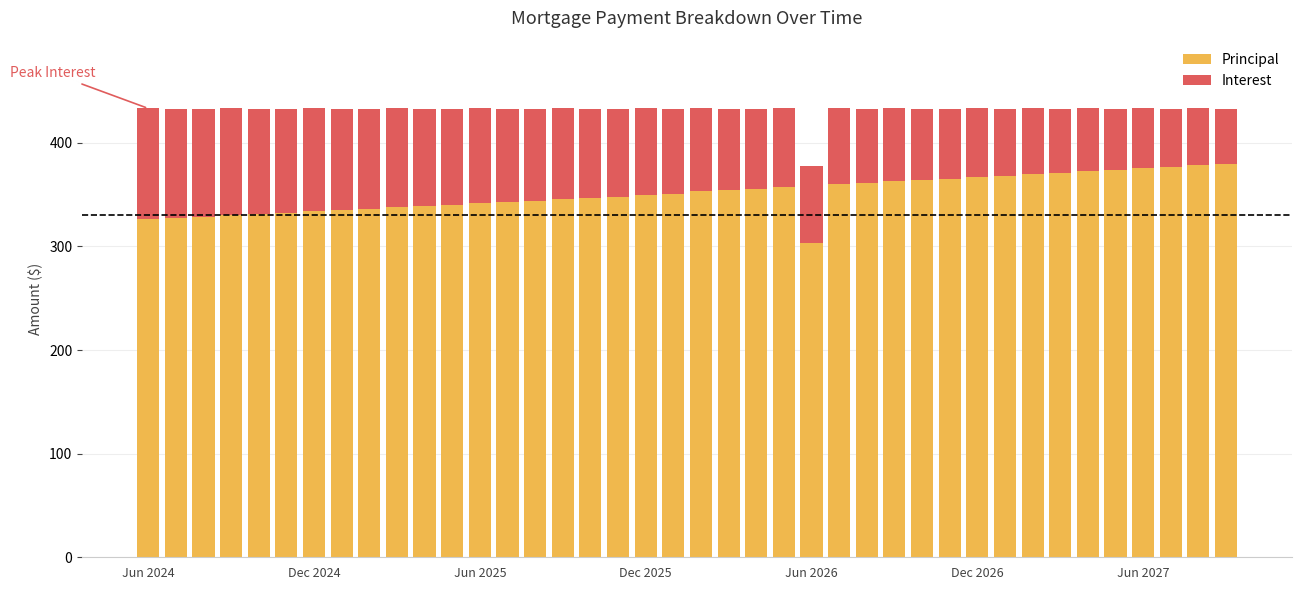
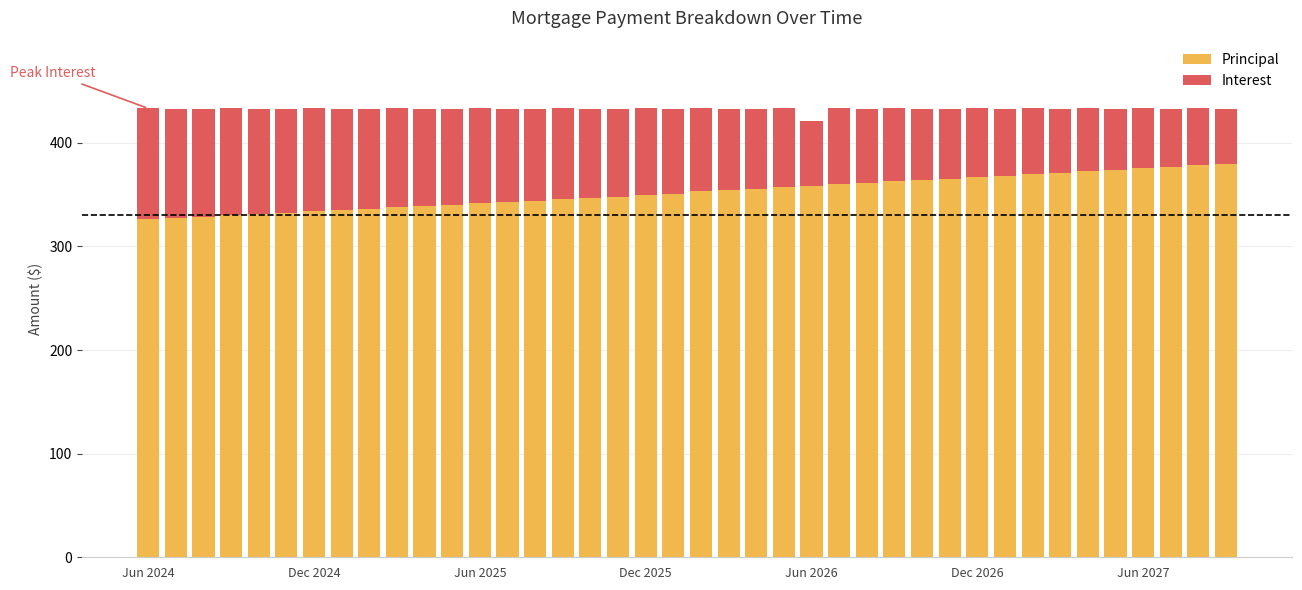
  {
    "Principal": {
      "Jun 2024": 326,
      "Dec 2024": 334,
      "Jun 2025": 342,
      "Dec 2025": 350,
-     "Jun 2026": 303,
+     "Jun 2026": 358,
      "Dec 2026": 367,
      "Jun 2027": 376
    },
    "Interest": {
      "Jun 2024": 107,
      "Dec 2024": 99,
      "Jun 2025": 91,
      "Dec 2025": 83,
-     "Jun 2026": 75,
+     "Jun 2026": 63,
      "Dec 2026": 66,
      "Jun 2027": 57
    }
  }
